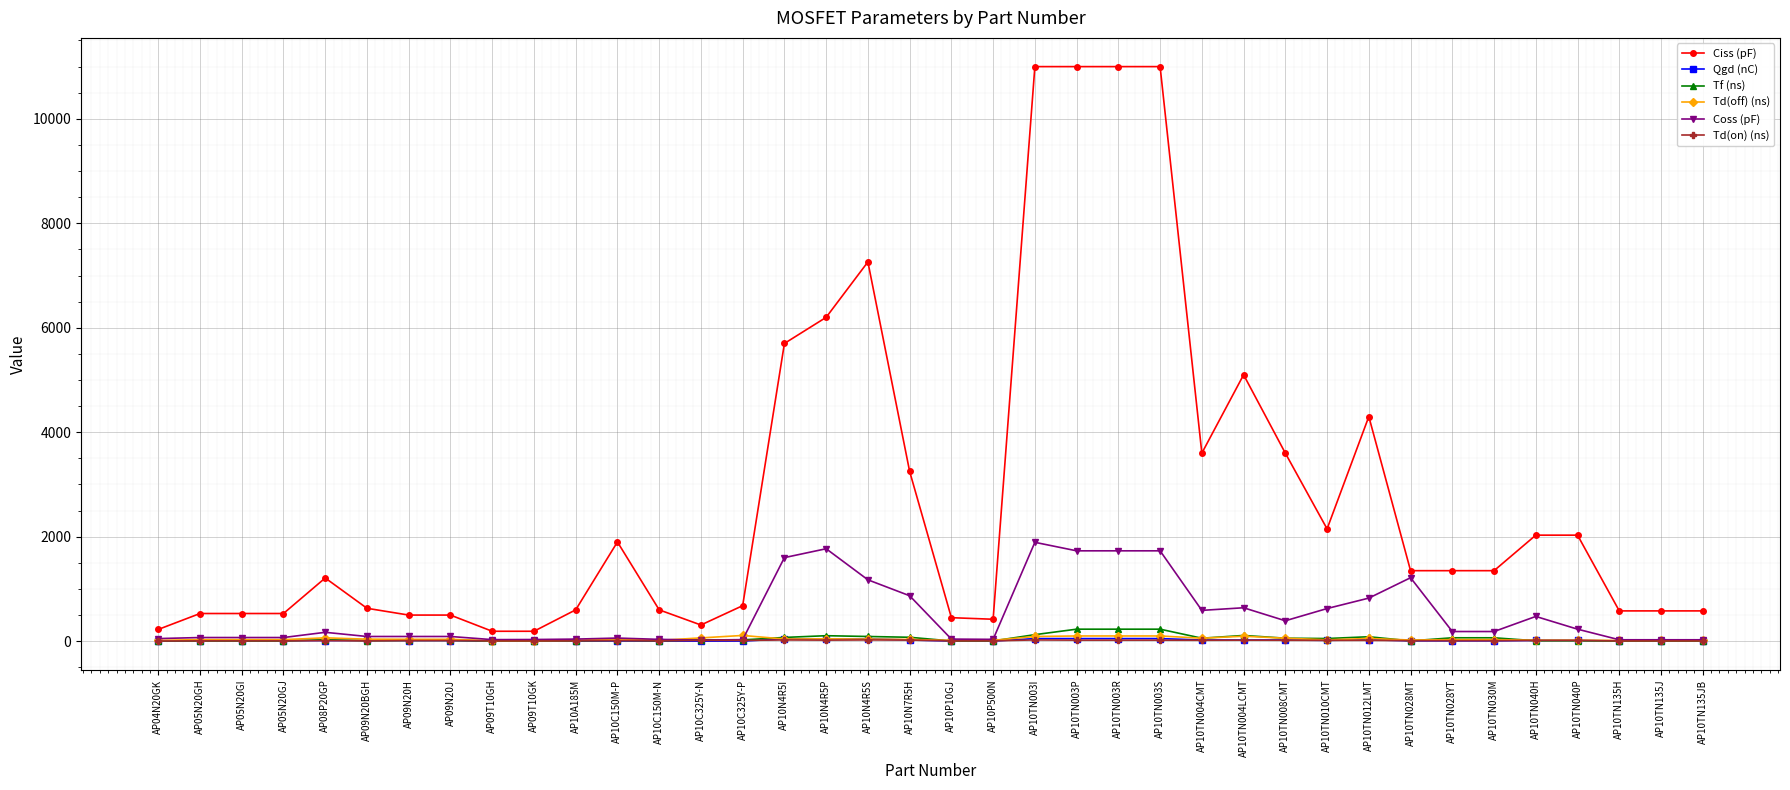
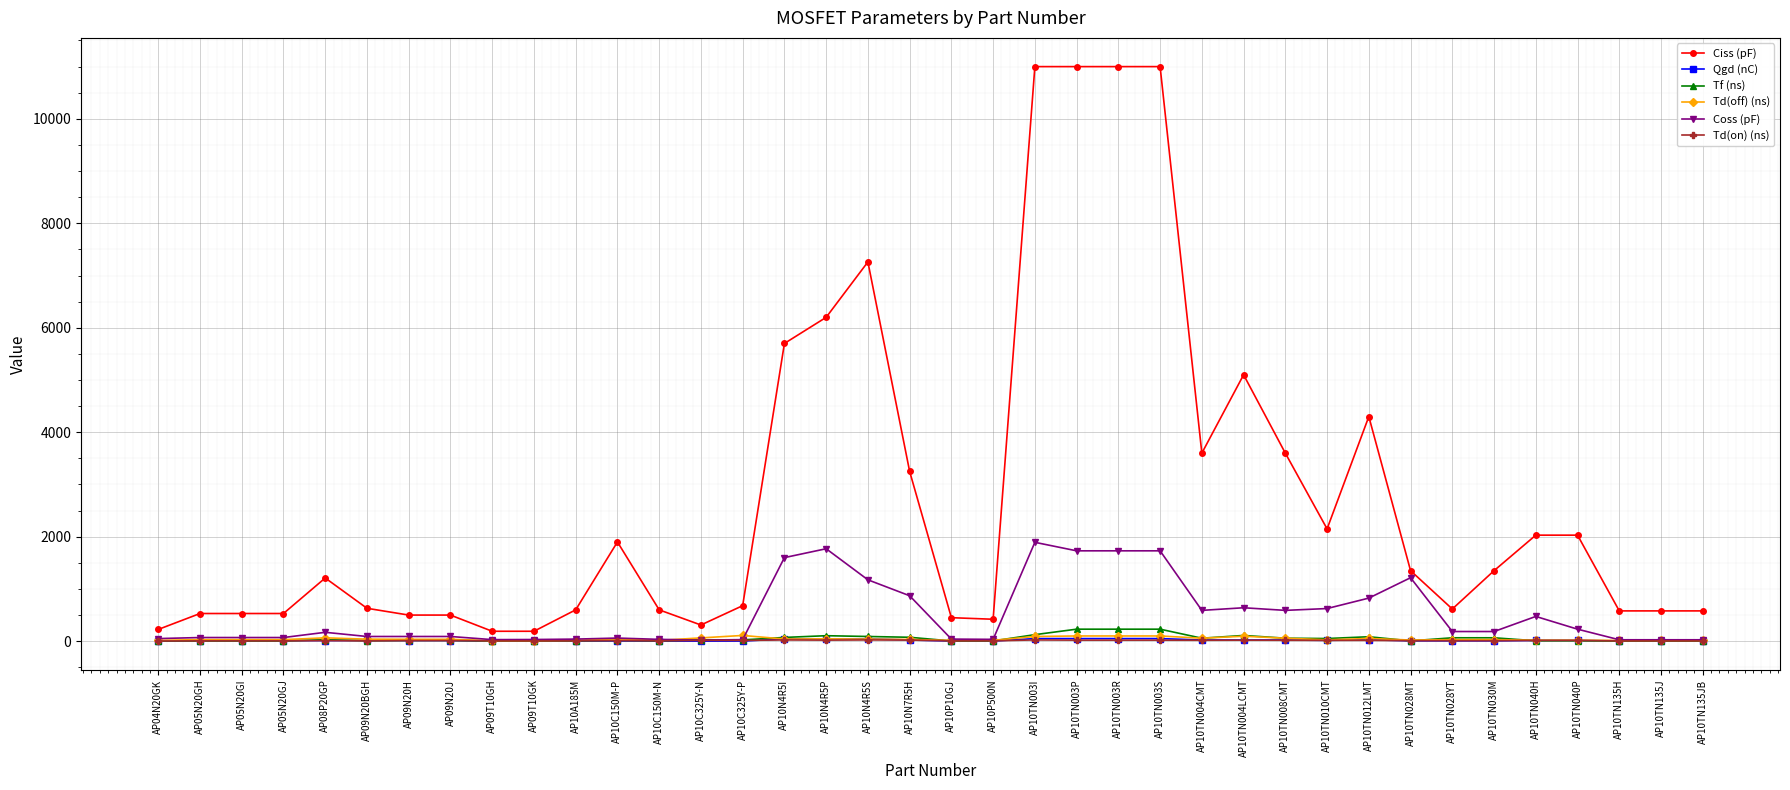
  {
    "Ciss (pF)": {
      "AP04N20GK": 200,
      "AP05N20GH": 500,
      "AP05N20GI": 500,
      "AP05N20GJ": 500,
      "AP08P20GP": 1200,
      "AP09N20BGH": 600,
      "AP09N20H": 500,
      "AP09N20J": 500,
      "AP09T10GH": 200,
      "AP09T10GK": 200,
      "AP10A185M": 600,
      "AP10C150M-P": 1900,
      "AP10C150M-N": 600,
      "AP10C325Y-N": 300,
      "AP10C325Y-P": 700,
      "AP10N4R5I": 5700,
      "AP10N4R5P": 6200,
      "AP10N4R5S": 7300,
      "AP10N7R5H": 3300,
      "AP10P10GJ": 500,
      "AP10P500N": 400,
      "AP10TN003I": 11000,
      "AP10TN003P": 11000,
      "AP10TN003R": 11000,
      "AP10TN003S": 11000,
      "AP10TN004CMT": 3600,
      "AP10TN004LCMT": 5100,
      "AP10TN008CMT": 3600,
      "AP10TN010CMT": 2200,
      "AP10TN012LMT": 4300,
      "AP10TN028MT": 1400,
-     "AP10TN028YT": 1400,
+     "AP10TN028YT": 600,
      "AP10TN030M": 1400,
      "AP10TN040H": 2000,
      "AP10TN040P": 2000,
      "AP10TN135H": 600,
      "AP10TN135J": 600,
      "AP10TN135JB": 600
    },
    "Tf (ns)": {
      "AP10N4R5P": 100,
      "AP10TN003P": 200,
      "AP10TN003R": 200,
      "AP10TN003S": 200
    },
    "Td(off) (ns)": {
      "AP10C325Y-P": 100,
      "AP10TN003P": 100,
      "AP10TN003R": 100,
      "AP10TN003S": 100
    },
    "Coss (pF)": {
      "AP08P20GP": 200,
      "AP09N20BGH": 100,
      "AP09N20H": 100,
      "AP09N20J": 100,
      "AP10N4R5I": 1600,
      "AP10N4R5P": 1800,
      "AP10N4R5S": 1200,
      "AP10N7R5H": 900,
      "AP10TN003I": 1900,
      "AP10TN003P": 1700,
      "AP10TN003R": 1700,
      "AP10TN003S": 1700,
      "AP10TN004CMT": 600,
      "AP10TN004LCMT": 600,
-     "AP10TN008CMT": 400,
+     "AP10TN008CMT": 600,
      "AP10TN010CMT": 600,
      "AP10TN012LMT": 800,
      "AP10TN028MT": 1200,
      "AP10TN028YT": 200,
      "AP10TN030M": 200,
      "AP10TN040H": 500,
      "AP10TN040P": 200
    }
  }
